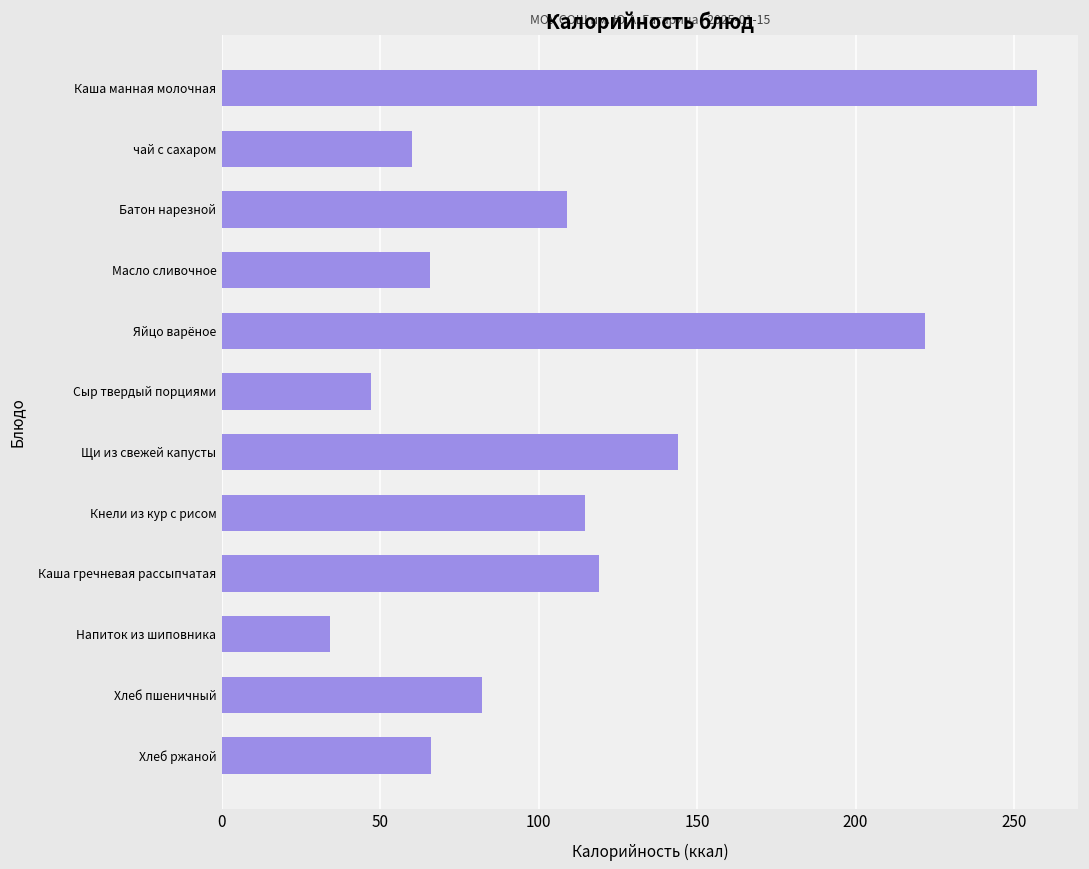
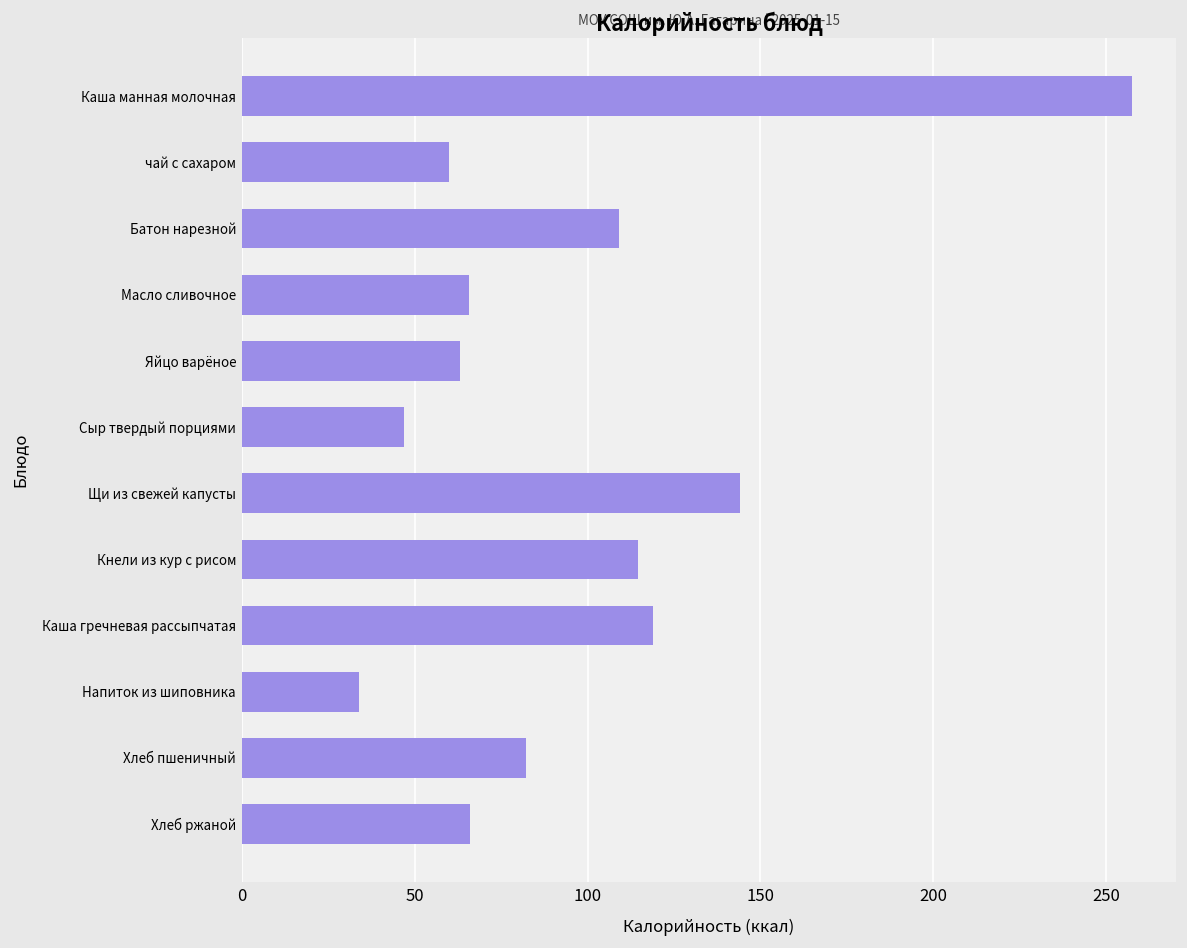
  {
    "Каша манная молочная": 257,
    "чай с сахаром": 60,
    "Батон нарезной": 109,
    "Масло сливочное": 66,
-   "Яйцо варёное": 222,
+   "Яйцо варёное": 63,
    "Сыр твердый порциями": 47,
    "Щи из свежей капусты": 144,
    "Кнели из кур с рисом": 114,
    "Каша гречневая рассыпчатая": 119,
    "Напиток из шиповника": 34,
    "Хлеб пшеничный": 82,
    "Хлеб ржаной": 66
  }
